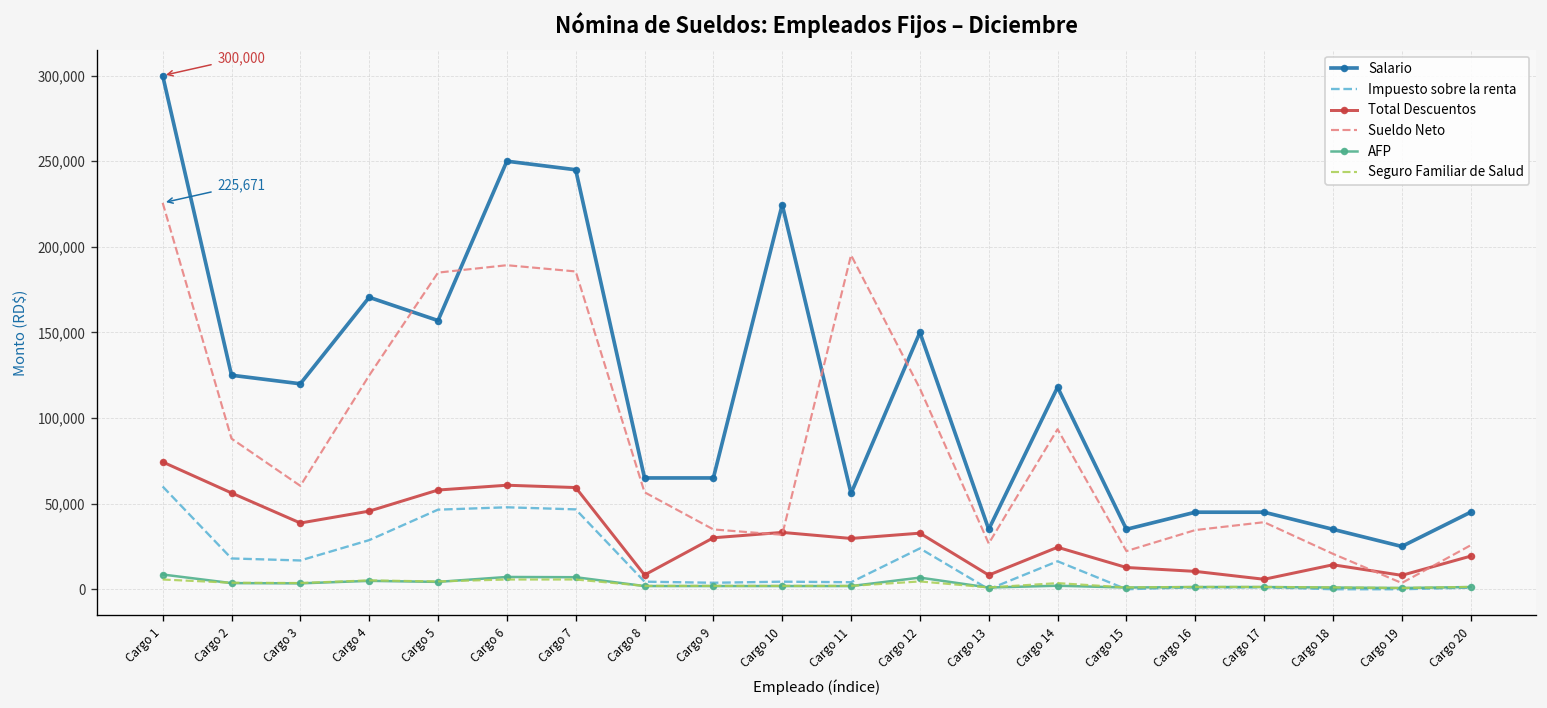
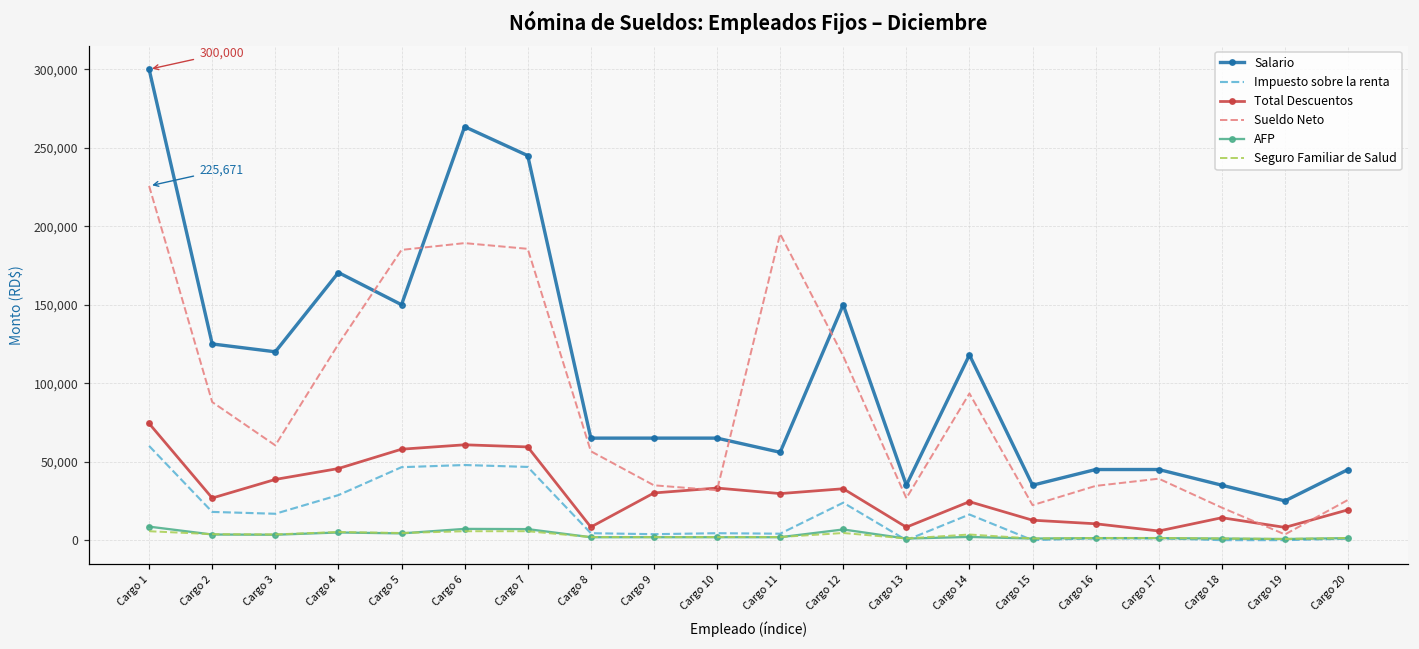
  {
    "Salario": {
      "Cargo 2": "125,000",
      "Cargo 3": "120,000",
      "Cargo 4": "171,000",
-     "Cargo 5": "157,000",
-     "Cargo 6": "250,000",
+     "Cargo 5": "150,000",
+     "Cargo 6": "263,000",
      "Cargo 7": "245,000",
      "Cargo 8": "65,000",
      "Cargo 9": "65,000",
-     "Cargo 10": "225,000",
+     "Cargo 10": "65,000",
      "Cargo 11": "56,000",
      "Cargo 12": "150,000",
      "Cargo 13": "35,000",
      "Cargo 14": "118,000",
      "Cargo 15": "35,000",
      "Cargo 16": "45,000",
      "Cargo 17": "45,000",
      "Cargo 18": "35,000",
      "Cargo 19": "25,000",
      "Cargo 20": "45,000"
    },
    "Impuesto sobre la renta": {
      "Cargo 1": "60,000",
      "Cargo 2": "18,000",
      "Cargo 3": "17,000",
      "Cargo 4": "29,000",
      "Cargo 5": "46,000",
      "Cargo 6": "48,000",
      "Cargo 7": "47,000",
      "Cargo 8": "4,000",
      "Cargo 9": "4,000",
      "Cargo 10": "4,000",
      "Cargo 11": "4,000",
      "Cargo 12": "24,000",
      "Cargo 14": "16,000"
    },
    "Total Descuentos": {
      "Cargo 1": "74,000",
-     "Cargo 2": "56,000",
+     "Cargo 2": "27,000",
      "Cargo 3": "39,000",
      "Cargo 4": "46,000",
      "Cargo 5": "58,000",
      "Cargo 6": "61,000",
      "Cargo 7": "59,000",
      "Cargo 8": "8,000",
      "Cargo 9": "30,000",
      "Cargo 11": "30,000",
      "Cargo 12": "33,000",
      "Cargo 13": "8,000",
      "Cargo 14": "25,000",
      "Cargo 15": "13,000",
      "Cargo 16": "10,000",
      "Cargo 17": "6,000",
      "Cargo 18": "14,000",
      "Cargo 19": "8,000",
      "Cargo 20": "19,000"
    },
    "Sueldo Neto": {
      "Cargo 1": "225,671"
    },
    "AFP": {
      "Cargo 1": "9,000",
      "Cargo 12": "7,000"
    },
    "Seguro Familiar de Salud": {
      "Cargo 1": "6,000",
      "Cargo 12": "5,000"
    }
  }
